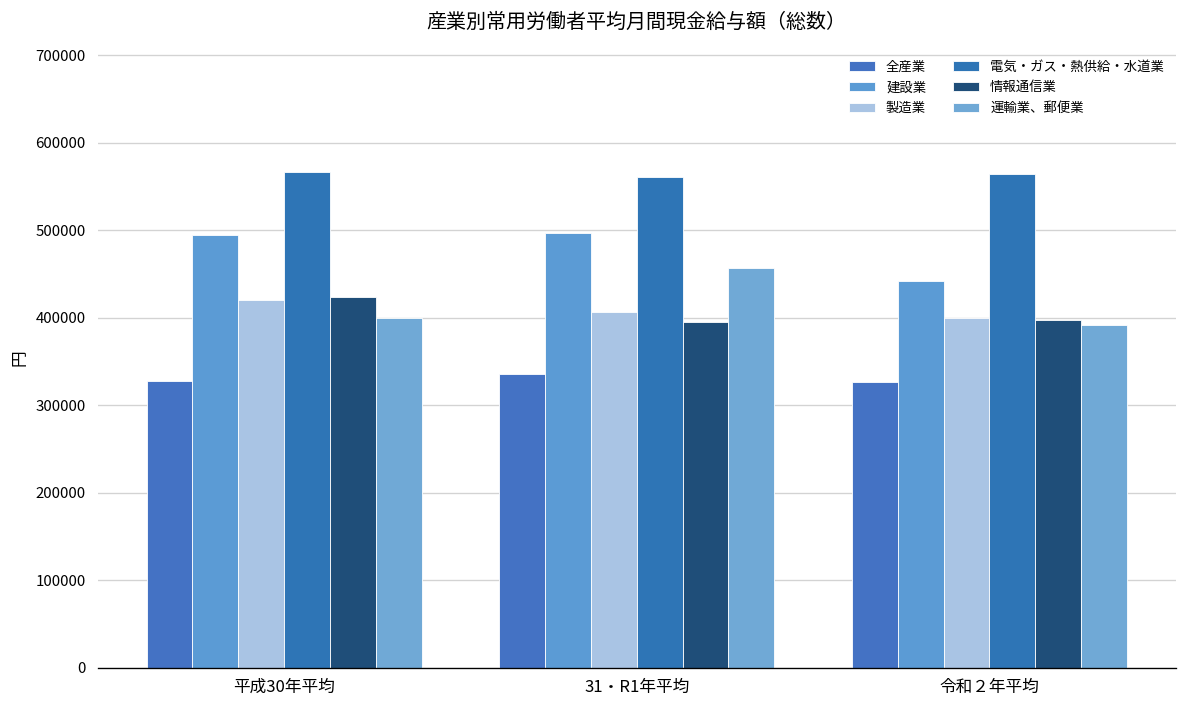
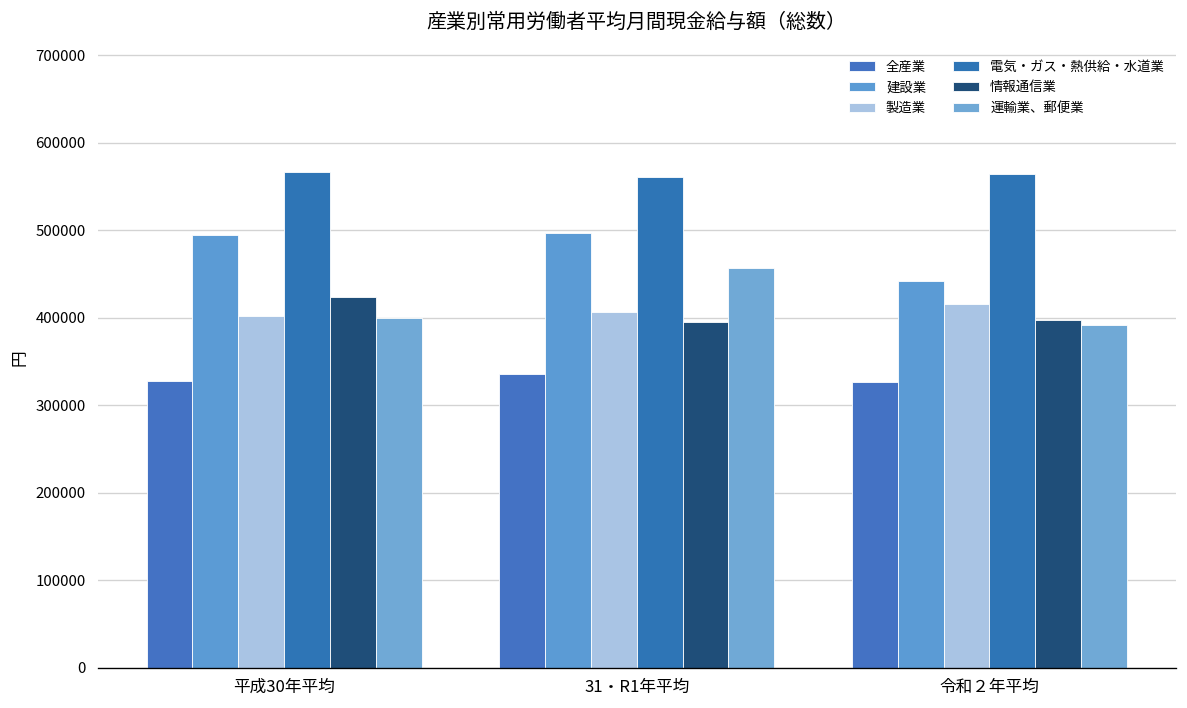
  {
    "製造業": {
-     "平成30年平均": 420000,
+     "平成30年平均": 400000,
      "31・R1年平均": 410000,
-     "令和２年平均": 400000
+     "令和２年平均": 420000
    },
    "情報通信業": {
      "平成30年平均": 420000,
      "31・R1年平均": 400000,
      "令和２年平均": 400000
    }
  }
